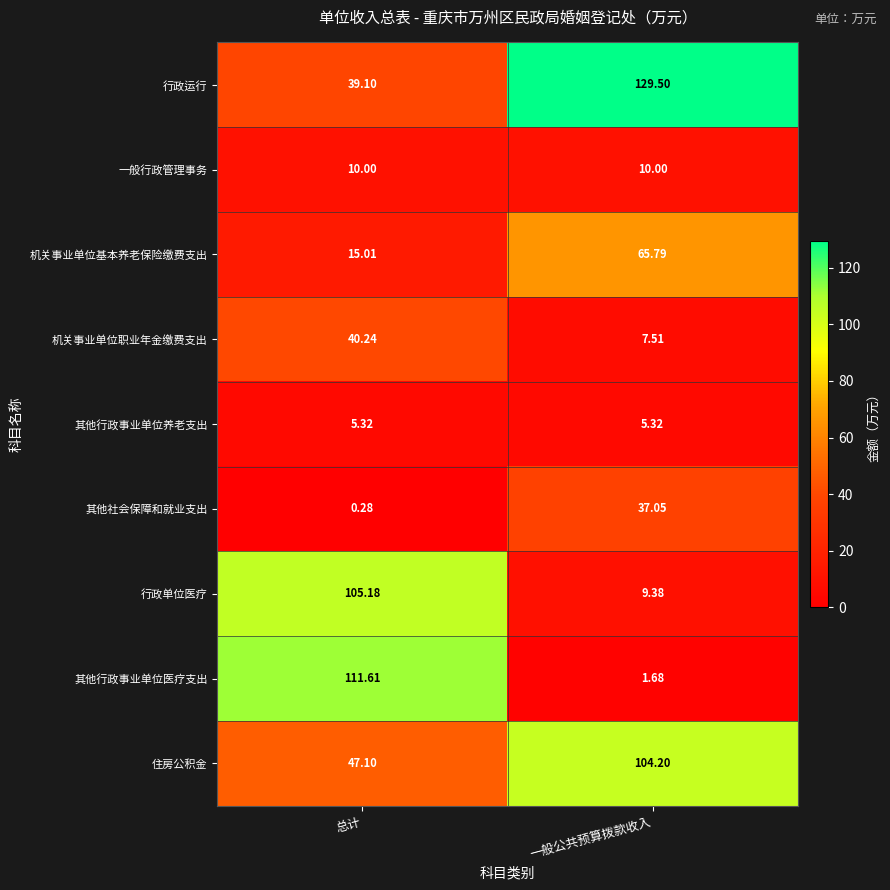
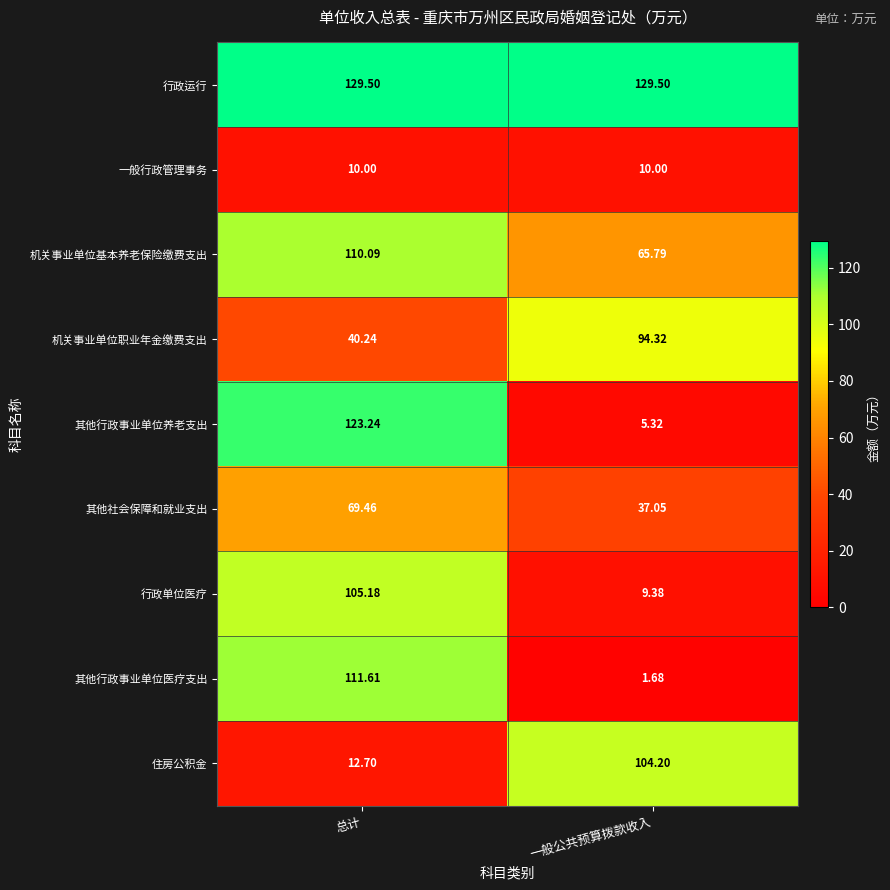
  {
    "行政运行": {
-     "总计": 39.10,
+     "总计": 129.50,
      "一般公共预算拨款收入": 129.50
    },
    "一般行政管理事务": {
      "总计": 10.00,
      "一般公共预算拨款收入": 10.00
    },
    "机关事业单位基本养老保险缴费支出": {
-     "总计": 15.01,
+     "总计": 110.09,
      "一般公共预算拨款收入": 65.79
    },
    "机关事业单位职业年金缴费支出": {
      "总计": 40.24,
-     "一般公共预算拨款收入": 7.51
+     "一般公共预算拨款收入": 94.32
    },
    "其他行政事业单位养老支出": {
-     "总计": 5.32,
+     "总计": 123.24,
      "一般公共预算拨款收入": 5.32
    },
    "其他社会保障和就业支出": {
-     "总计": 0.28,
+     "总计": 69.46,
      "一般公共预算拨款收入": 37.05
    },
    "行政单位医疗": {
      "总计": 105.18,
      "一般公共预算拨款收入": 9.38
    },
    "其他行政事业单位医疗支出": {
      "总计": 111.61,
      "一般公共预算拨款收入": 1.68
    },
    "住房公积金": {
-     "总计": 47.10,
+     "总计": 12.70,
      "一般公共预算拨款收入": 104.20
    }
  }
